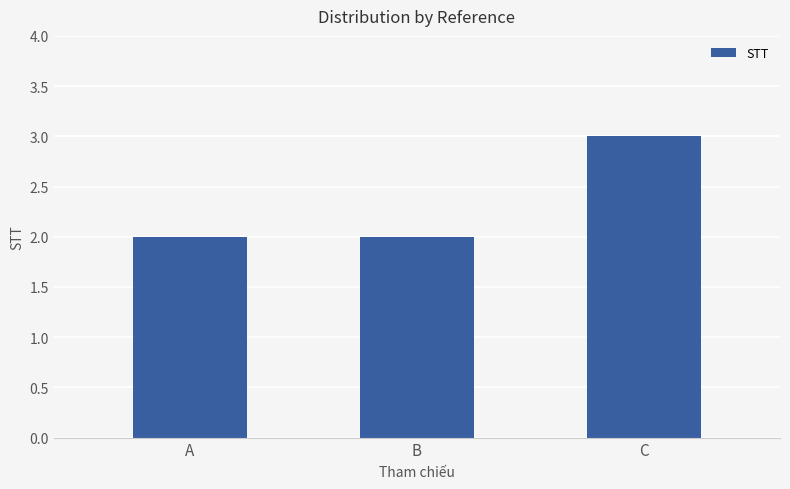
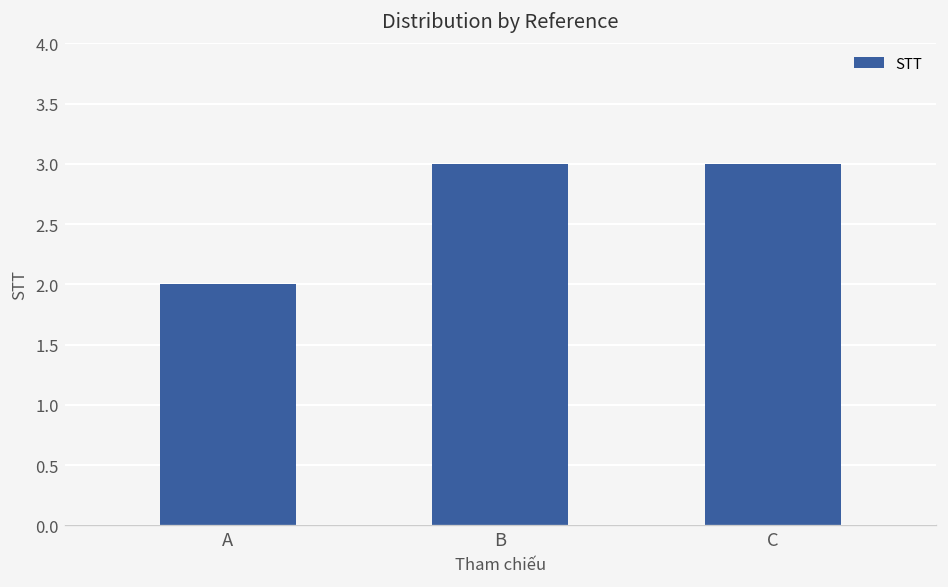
  {
    "A": 2,
-   "B": 2,
+   "B": 3,
    "C": 3
  }
